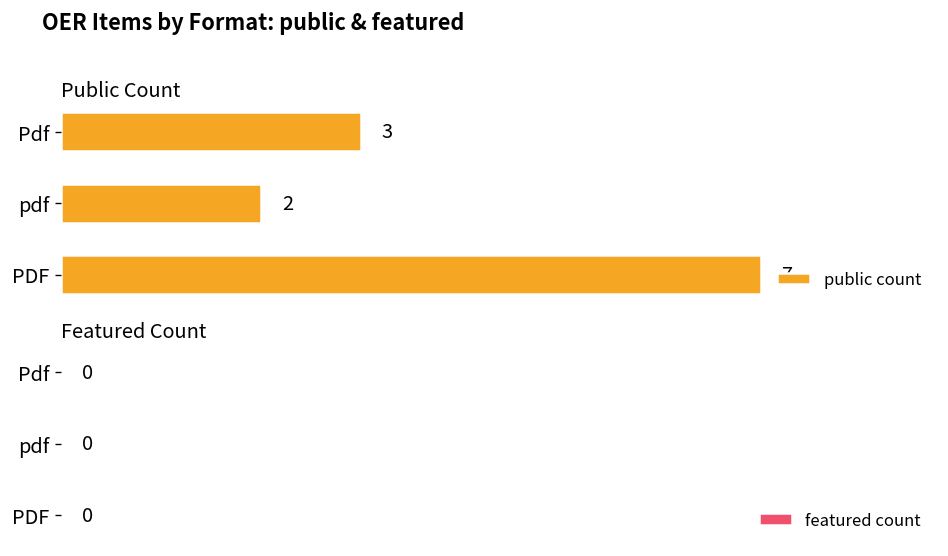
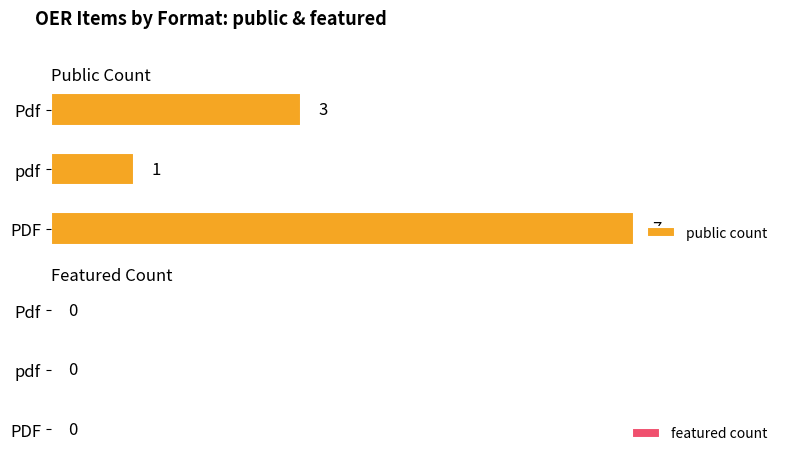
  {
    "Public Count": {
      "Pdf": 3,
-     "pdf": 2,
+     "pdf": 1,
      "PDF": 7
    },
    "Featured Count": {
      "Pdf": 0,
      "pdf": 0,
      "PDF": 0
    }
  }
